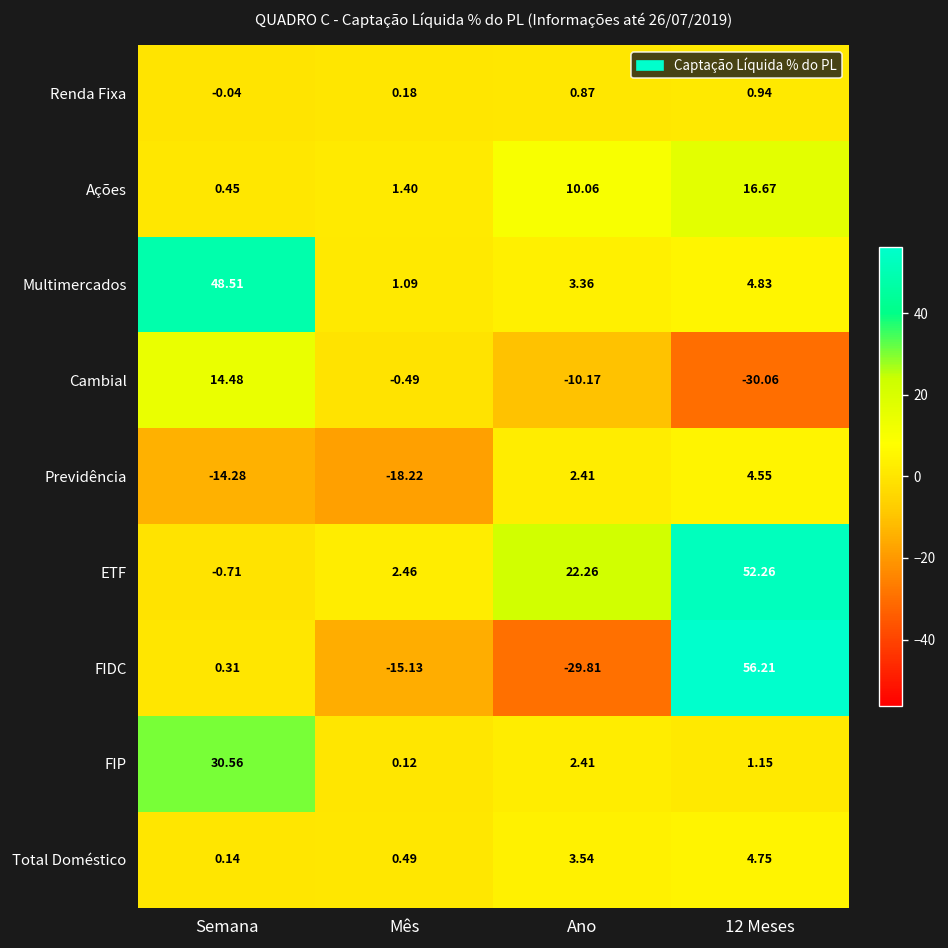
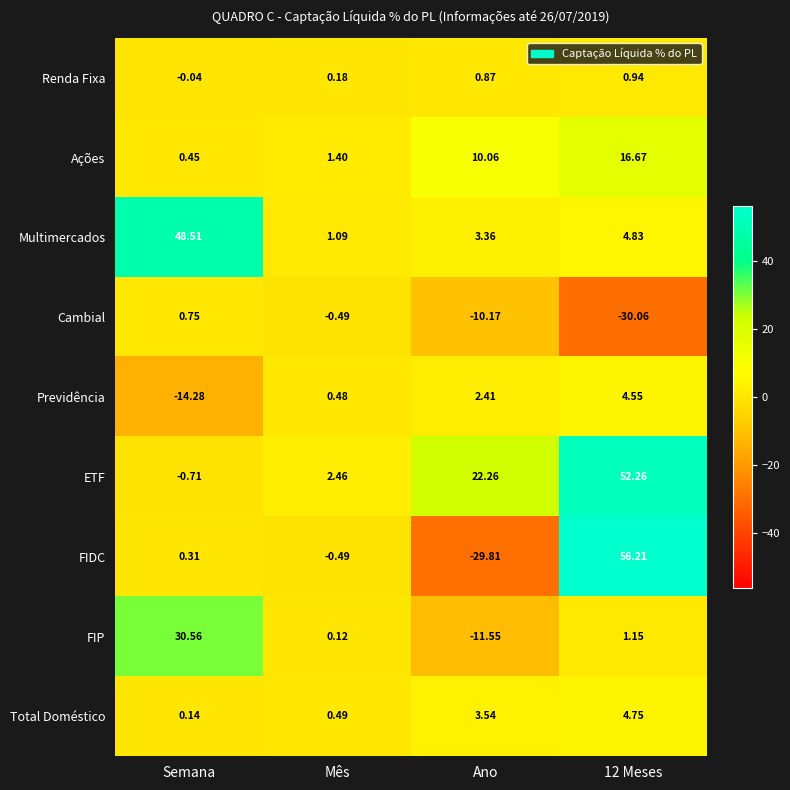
  {
    "Renda Fixa": {
      "Semana": -0.04,
      "Mês": 0.18,
      "Ano": 0.87,
      "12 Meses": 0.94
    },
    "Ações": {
      "Semana": 0.45,
      "Mês": 1.40,
      "Ano": 10.06,
      "12 Meses": 16.67
    },
    "Multimercados": {
      "Semana": 48.51,
      "Mês": 1.09,
      "Ano": 3.36,
      "12 Meses": 4.83
    },
    "Cambial": {
-     "Semana": 14.48,
+     "Semana": 0.75,
      "Mês": -0.49,
      "Ano": -10.17,
      "12 Meses": -30.06
    },
    "Previdência": {
      "Semana": -14.28,
-     "Mês": -18.22,
+     "Mês": 0.48,
      "Ano": 2.41,
      "12 Meses": 4.55
    },
    "ETF": {
      "Semana": -0.71,
      "Mês": 2.46,
      "Ano": 22.26,
      "12 Meses": 52.26
    },
    "FIDC": {
      "Semana": 0.31,
-     "Mês": -15.13,
+     "Mês": -0.49,
      "Ano": -29.81,
      "12 Meses": 56.21
    },
    "FIP": {
      "Semana": 30.56,
      "Mês": 0.12,
-     "Ano": 2.41,
+     "Ano": -11.55,
      "12 Meses": 1.15
    },
    "Total Doméstico": {
      "Semana": 0.14,
      "Mês": 0.49,
      "Ano": 3.54,
      "12 Meses": 4.75
    }
  }
